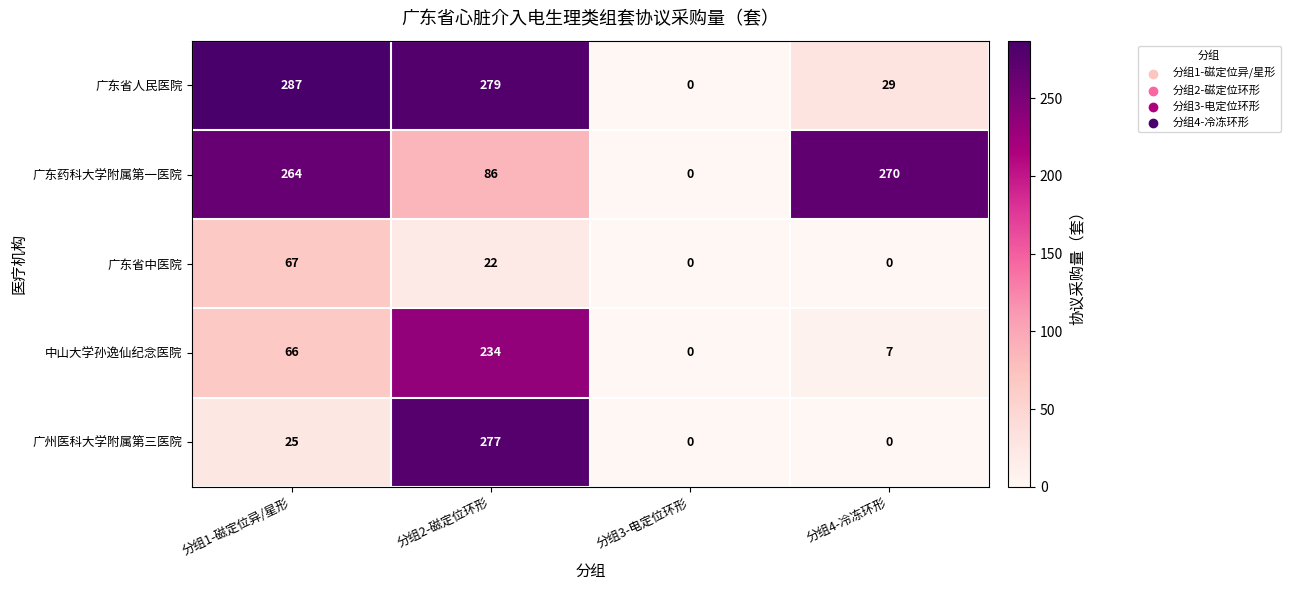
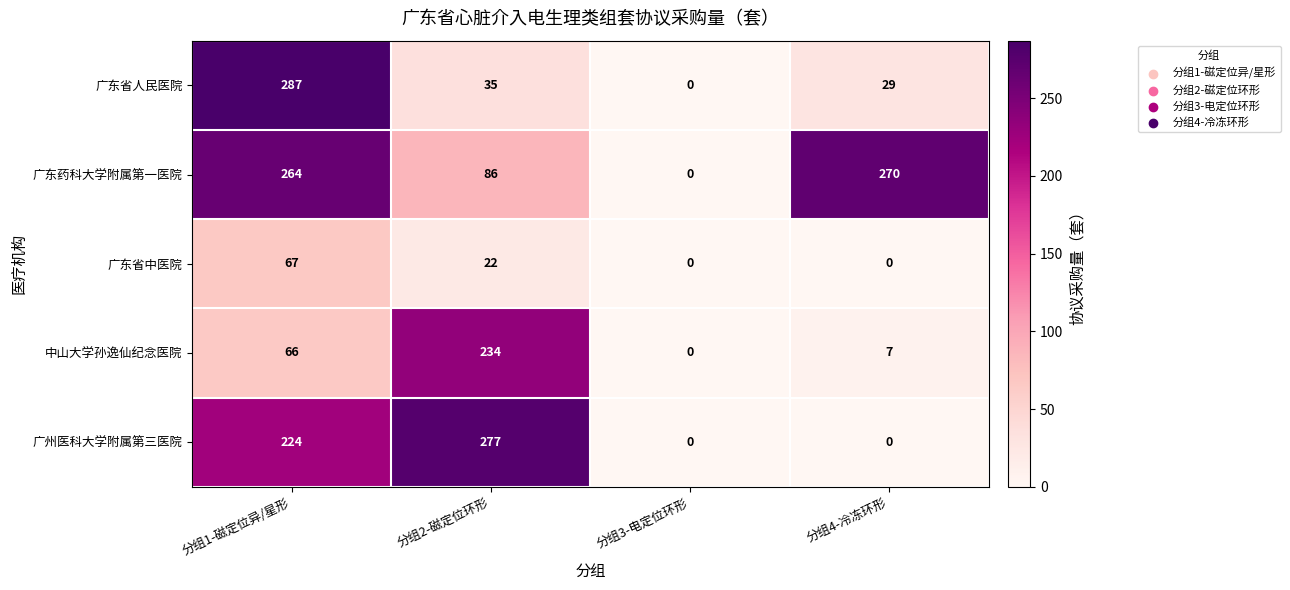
  {
    "广东省人民医院": {
      "分组1-磁定位异/星形": 287,
-     "分组2-磁定位环形": 279,
+     "分组2-磁定位环形": 35,
      "分组3-电定位环形": 0,
      "分组4-冷冻环形": 29
    },
    "广东药科大学附属第一医院": {
      "分组1-磁定位异/星形": 264,
      "分组2-磁定位环形": 86,
      "分组3-电定位环形": 0,
      "分组4-冷冻环形": 270
    },
    "广东省中医院": {
      "分组1-磁定位异/星形": 67,
      "分组2-磁定位环形": 22,
      "分组3-电定位环形": 0,
      "分组4-冷冻环形": 0
    },
    "中山大学孙逸仙纪念医院": {
      "分组1-磁定位异/星形": 66,
      "分组2-磁定位环形": 234,
      "分组3-电定位环形": 0,
      "分组4-冷冻环形": 7
    },
    "广州医科大学附属第三医院": {
-     "分组1-磁定位异/星形": 25,
+     "分组1-磁定位异/星形": 224,
      "分组2-磁定位环形": 277,
      "分组3-电定位环形": 0,
      "分组4-冷冻环形": 0
    }
  }
